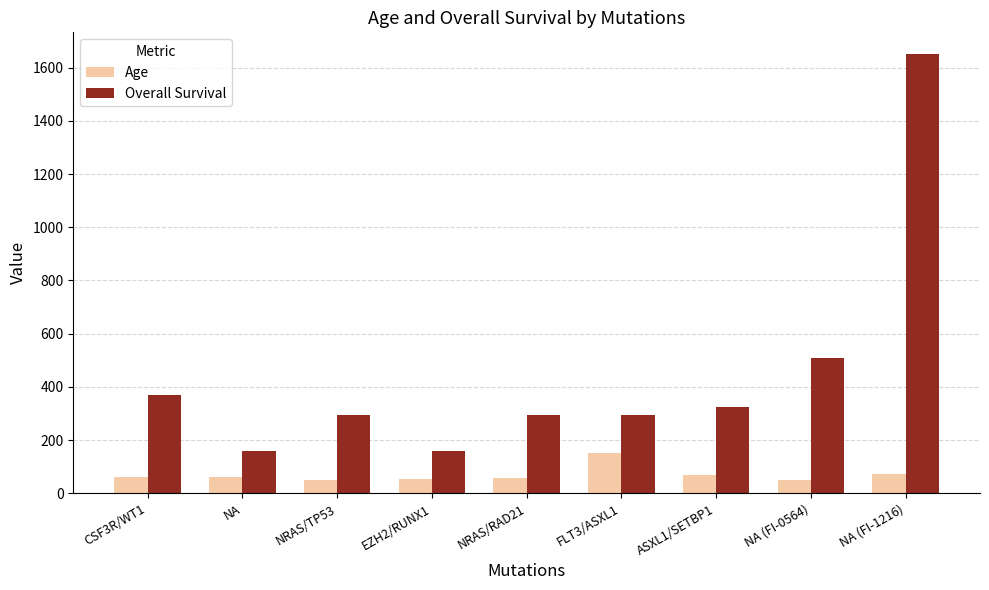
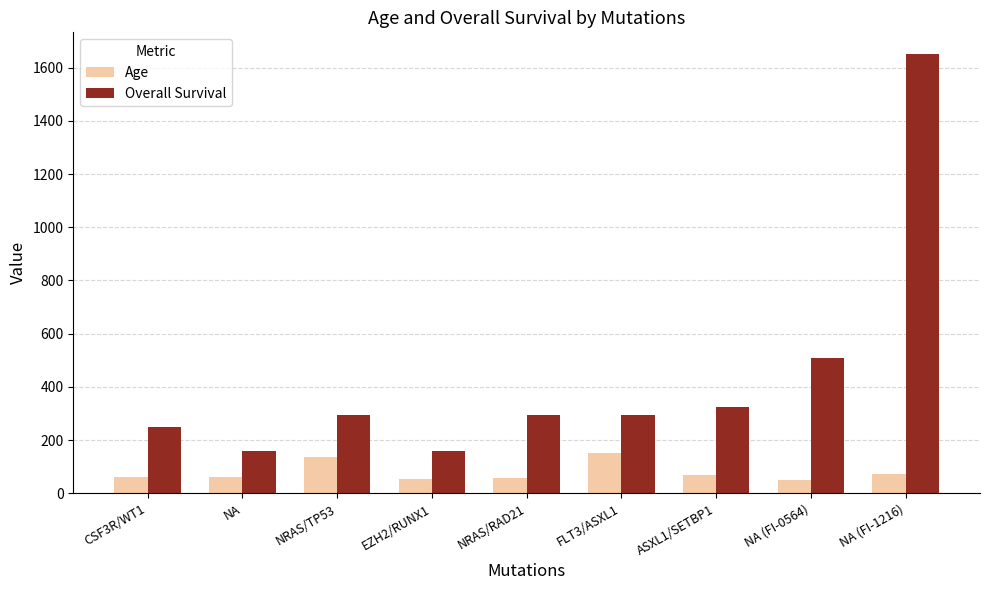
  {
    "Age": {
      "CSF3R/WT1": 60,
      "NA": 60,
-     "NRAS/TP53": 50,
+     "NRAS/TP53": 140,
      "EZH2/RUNX1": 50,
      "NRAS/RAD21": 60,
      "FLT3/ASXL1": 150,
      "ASXL1/SETBP1": 70,
      "NA (FI-0564)": 50,
      "NA (FI-1216)": 70
    },
    "Overall Survival": {
-     "CSF3R/WT1": 370,
+     "CSF3R/WT1": 250,
      "NA": 160,
      "NRAS/TP53": 300,
      "EZH2/RUNX1": 160,
      "NRAS/RAD21": 300,
      "FLT3/ASXL1": 300,
      "ASXL1/SETBP1": 320,
      "NA (FI-0564)": 510,
      "NA (FI-1216)": 1650
    }
  }
